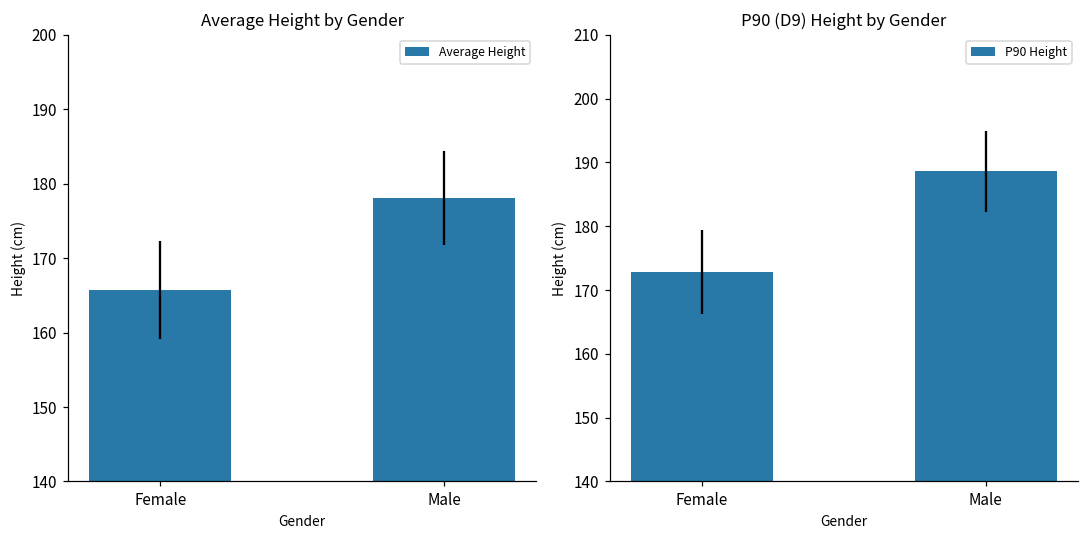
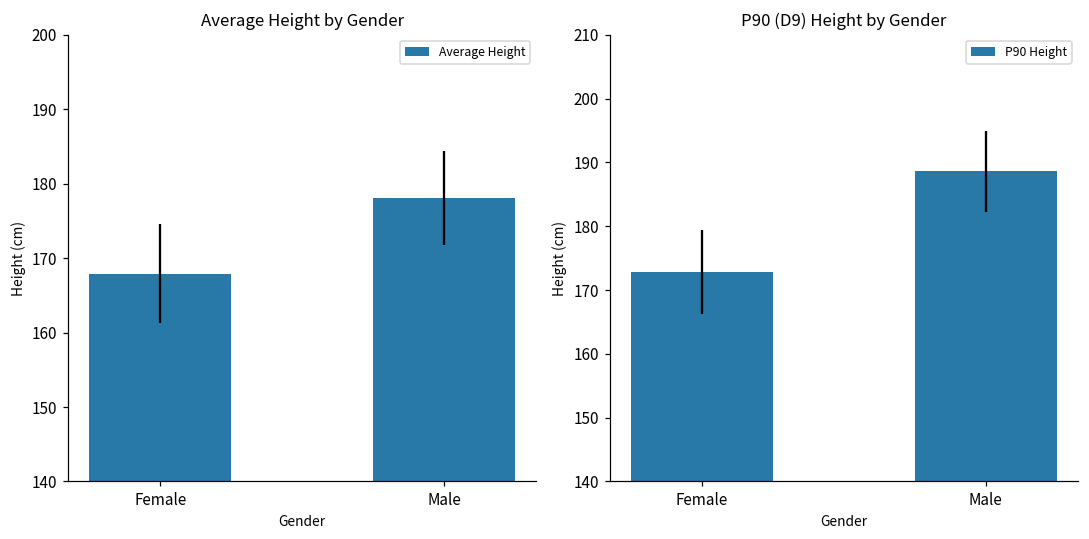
  {
    "Average Height by Gender": {
-     "Female": 166,
+     "Female": 168,
      "Male": 178
    },
    "P90 (D9) Height by Gender": {
      "Female": 173,
      "Male": 189
    }
  }
